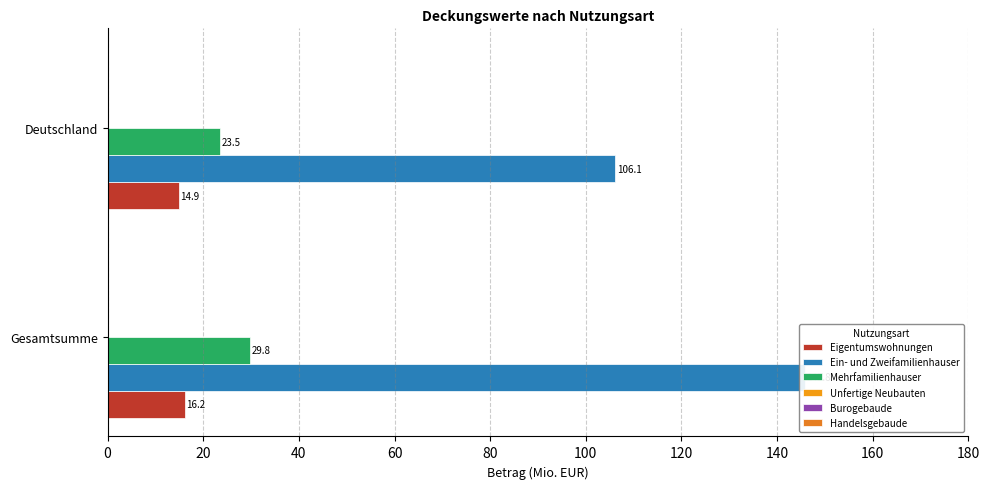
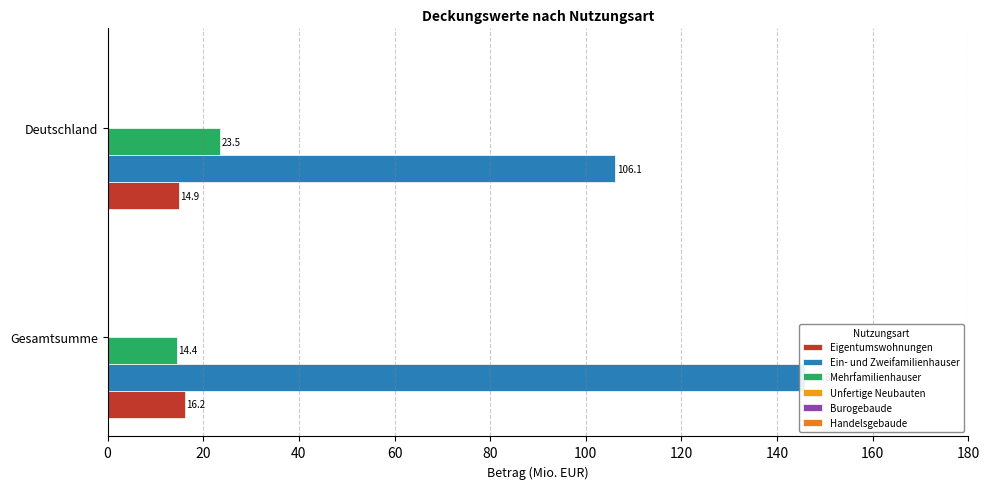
  {
    "Eigentumswohnungen": {
      "Deutschland": 14.9,
      "Gesamtsumme": 16.2
    },
    "Ein- und Zweifamilienhauser": {
      "Deutschland": 106.1
    },
    "Mehrfamilienhauser": {
      "Deutschland": 23.5,
-     "Gesamtsumme": 29.8
+     "Gesamtsumme": 14.4
    },
    "Burogebaude": {
      "Deutschland": 0,
      "Gesamtsumme": 0
    }
  }
